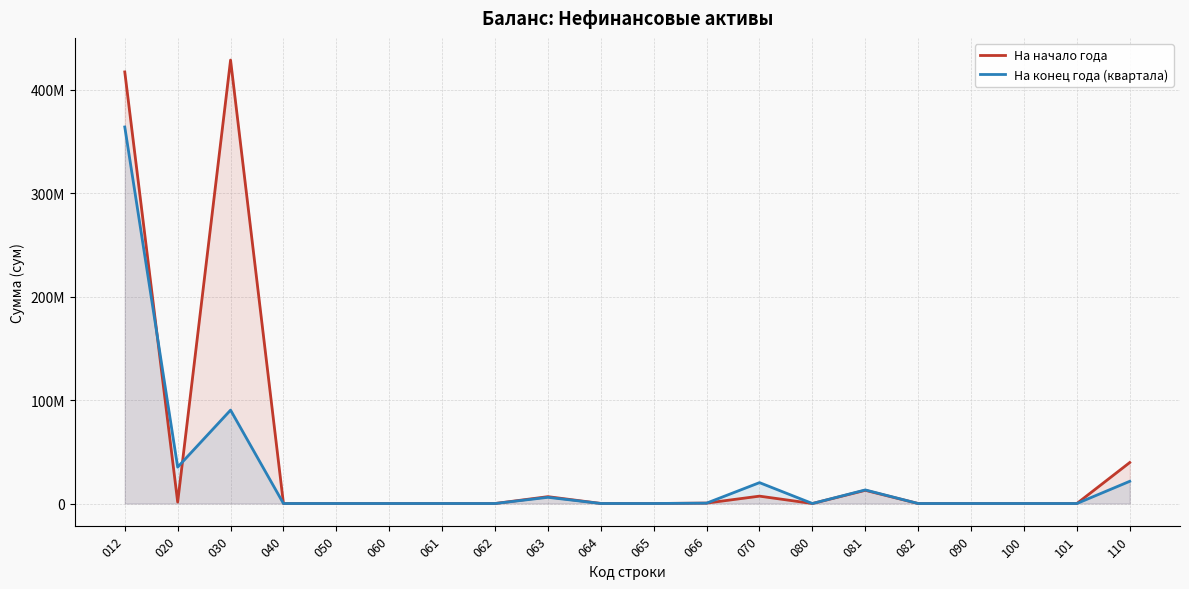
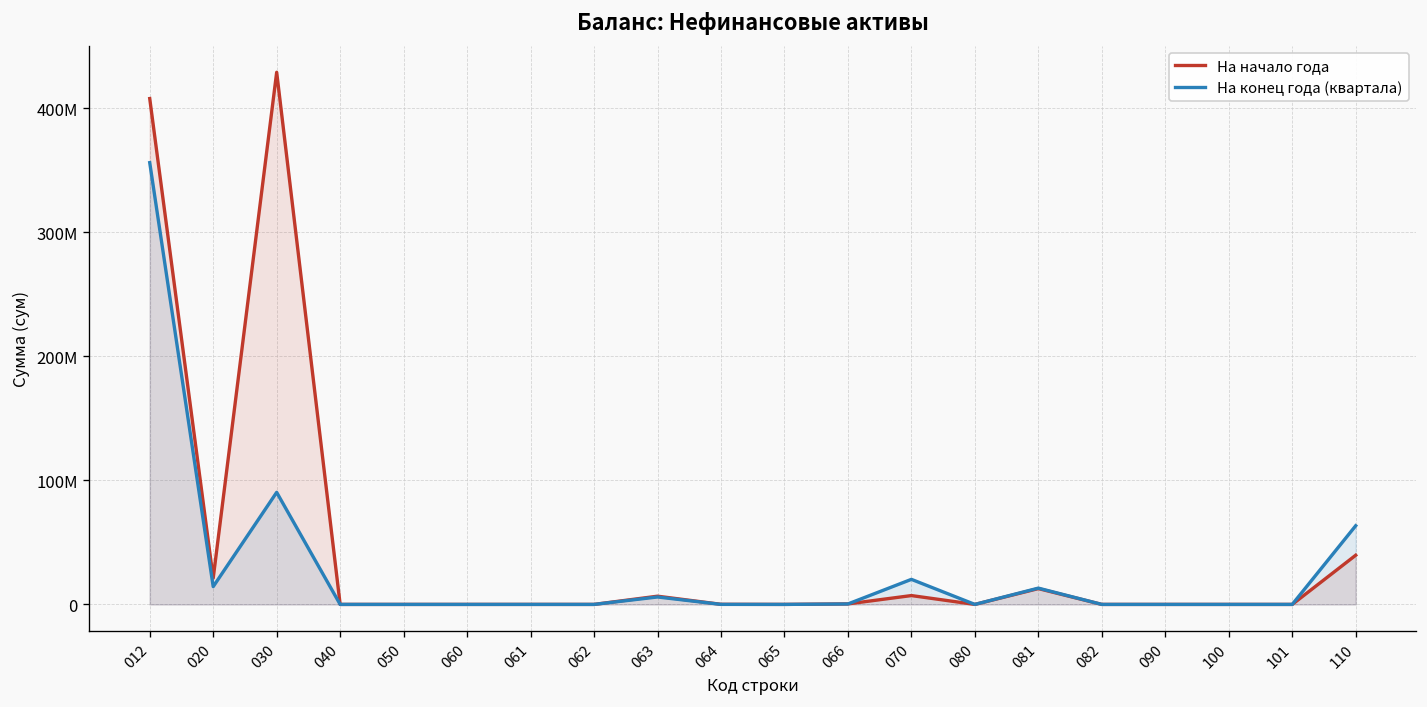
  {
    "На начало года": {
-     "012": 417000000,
-     "020": 1000000,
+     "012": 408000000,
+     "020": 21000000,
      "030": 429000000,
      "070": 7000000,
      "110": 40000000
    },
    "На конец года (квартала)": {
-     "012": 364000000,
-     "020": 35000000,
+     "012": 356000000,
+     "020": 14000000,
      "030": 90000000,
      "070": 20000000,
-     "110": 21000000
+     "110": 63000000
    }
  }
